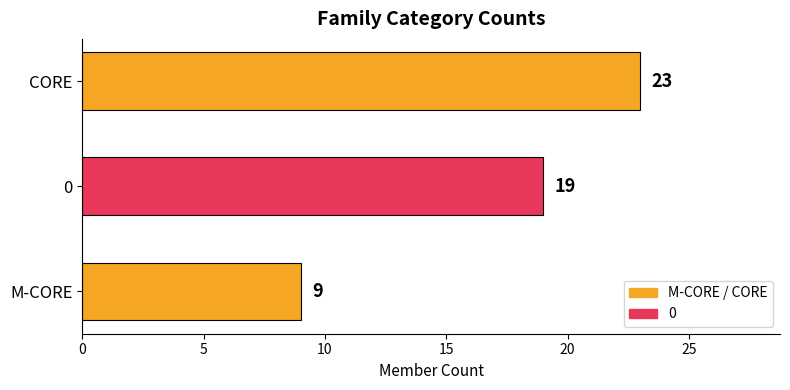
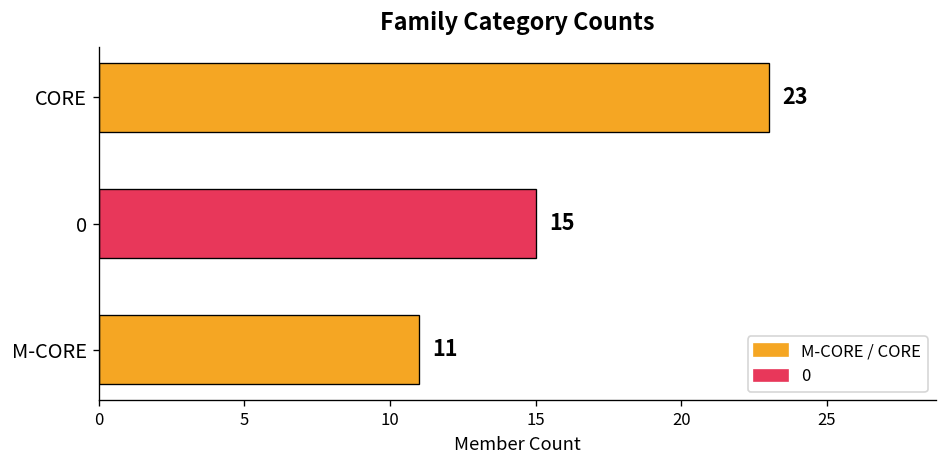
  {
    "CORE": 23,
-   "0": 19,
-   "M-CORE": 9
+   "0": 15,
+   "M-CORE": 11
  }
